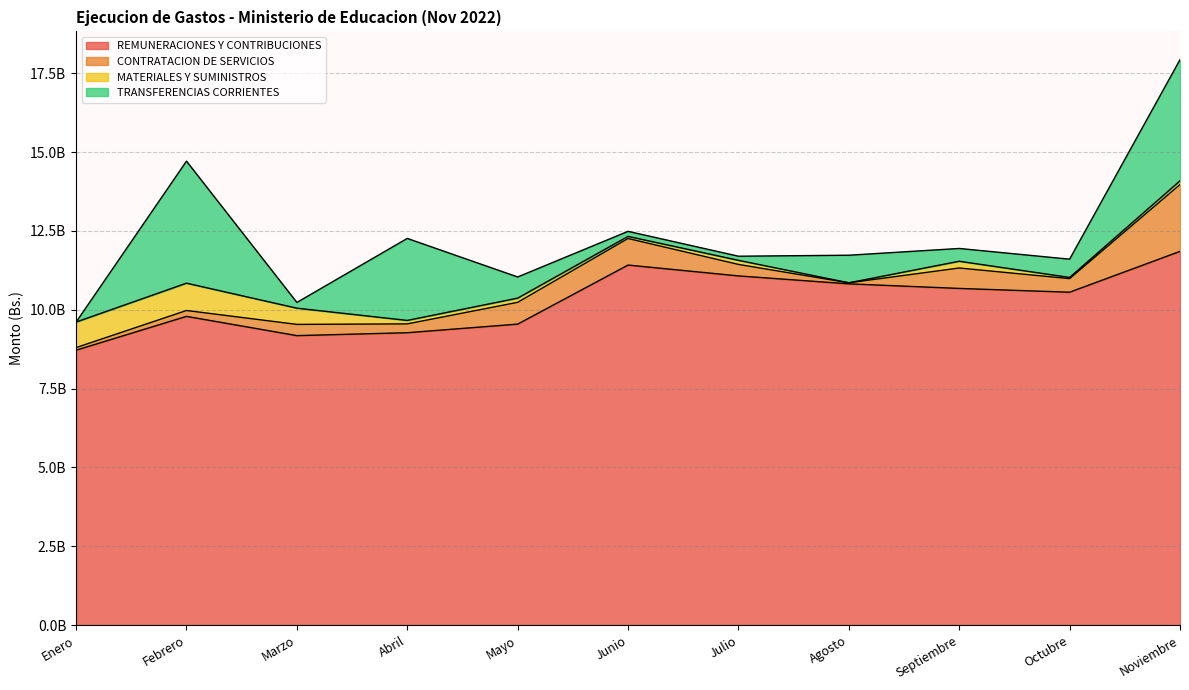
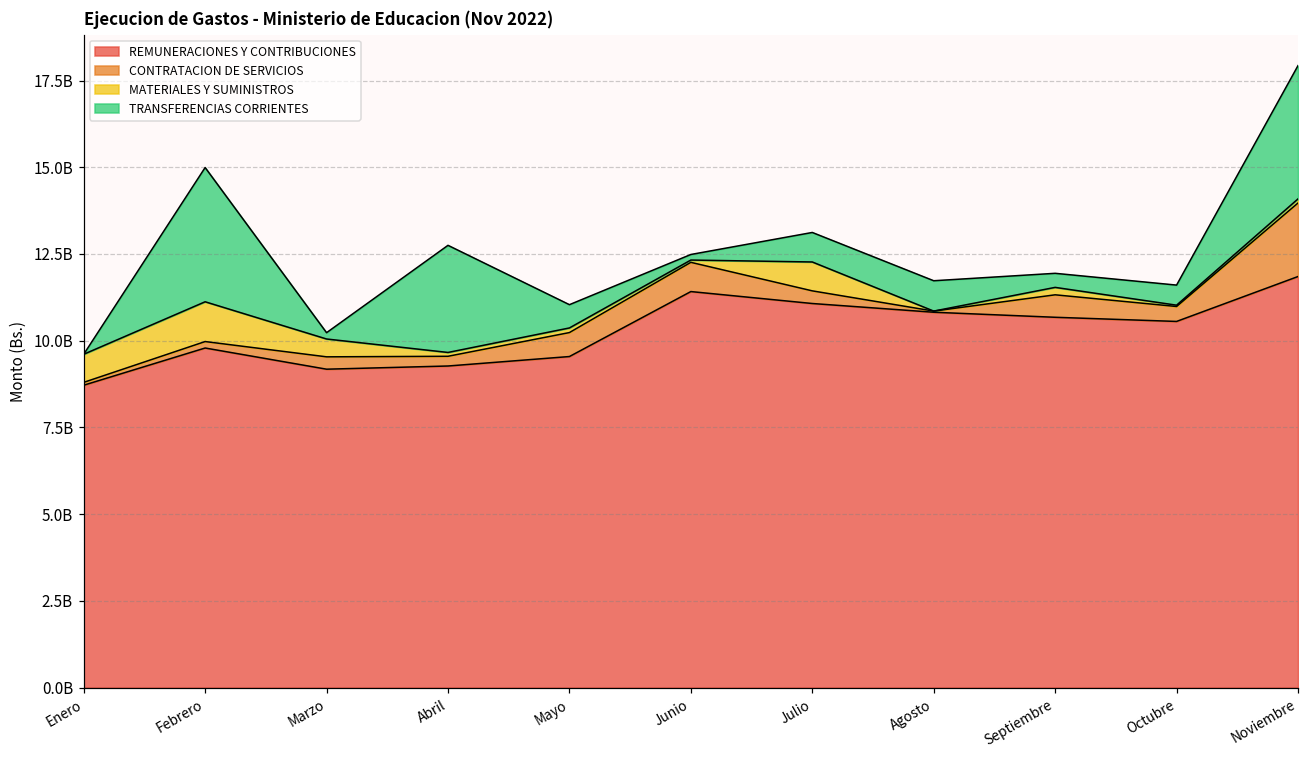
  {
    "MATERIALES Y SUMINISTROS": {
-     "Febrero": 900000000,
+     "Febrero": 1100000000,
      "Marzo": 500000000,
      "Abril": 100000000,
      "Mayo": 100000000,
-     "Julio": 100000000,
+     "Julio": 800000000,
      "Septiembre": 200000000,
      "Noviembre": 100000000
    },
    "TRANSFERENCIAS CORRIENTES": {
      "Febrero": 3900000000,
      "Marzo": 200000000,
-     "Abril": 2600000000,
+     "Abril": 3100000000,
      "Mayo": 700000000,
      "Junio": 200000000,
-     "Julio": 100000000,
+     "Julio": 900000000,
      "Agosto": 900000000,
      "Septiembre": 400000000,
      "Octubre": 600000000,
      "Noviembre": 3800000000
    }
  }
